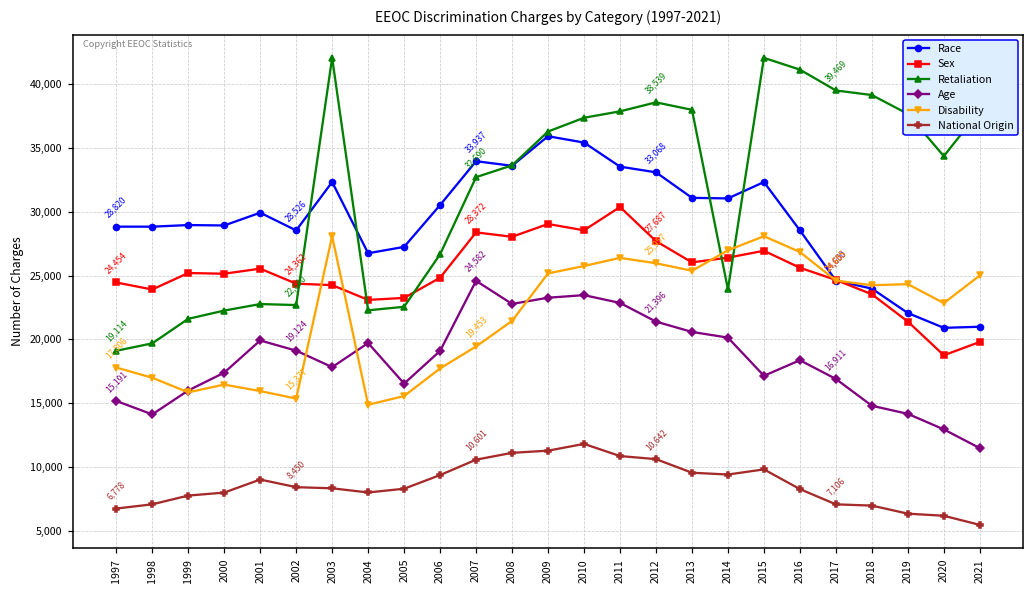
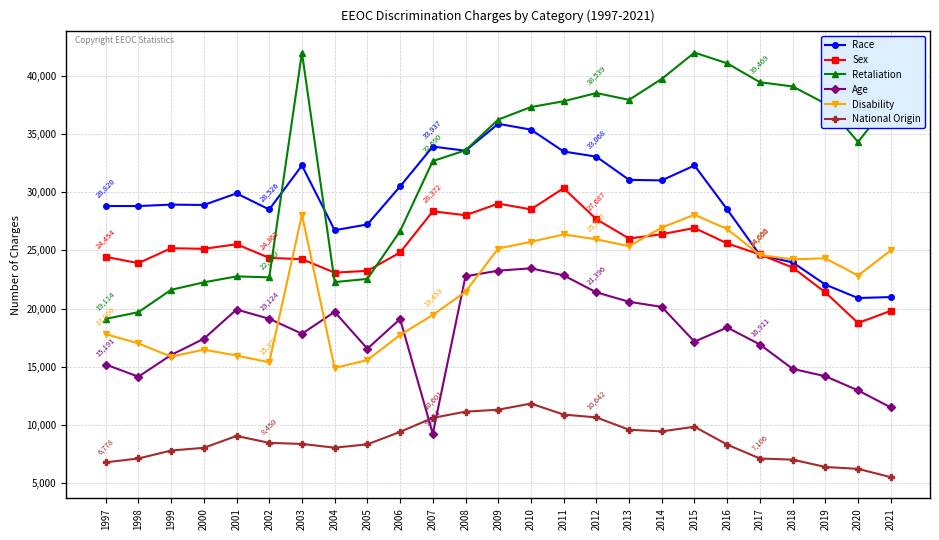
  {
    "Race": {
      "1997": "28,820",
      "2002": "28,526",
      "2012": "33,068"
    },
    "Sex": {
      "1997": "24,454",
      "2002": "24,362",
      "2007": "28,372",
      "2012": "27,687"
    },
    "Retaliation": {
      "1998": "19,700",
      "1999": "21,600",
      "2000": "22,300",
      "2001": "22,800",
      "2003": "42,000",
      "2004": "22,300",
      "2005": "22,600",
      "2006": "26,700",
      "2009": "36,300",
      "2010": "37,300",
      "2011": "37,800",
      "2013": "38,000",
-     "2014": "23,900",
+     "2014": "39,800",
      "2015": "42,000",
      "2016": "41,100",
      "2018": "39,100",
      "2020": "34,300"
    },
    "Age": {
      "2002": "19,124",
-     "2007": "24,582",
+     "2007": "9,234",
      "2012": "21,396",
      "2017": "16,911"
    },
    "Disability": {
      "2002": "15,377",
      "2007": "19,453"
    },
    "National Origin": {
      "1997": "6,778",
      "2002": "8,450",
      "2007": "10,601",
      "2012": "10,642",
      "2017": "7,106"
    }
  }
